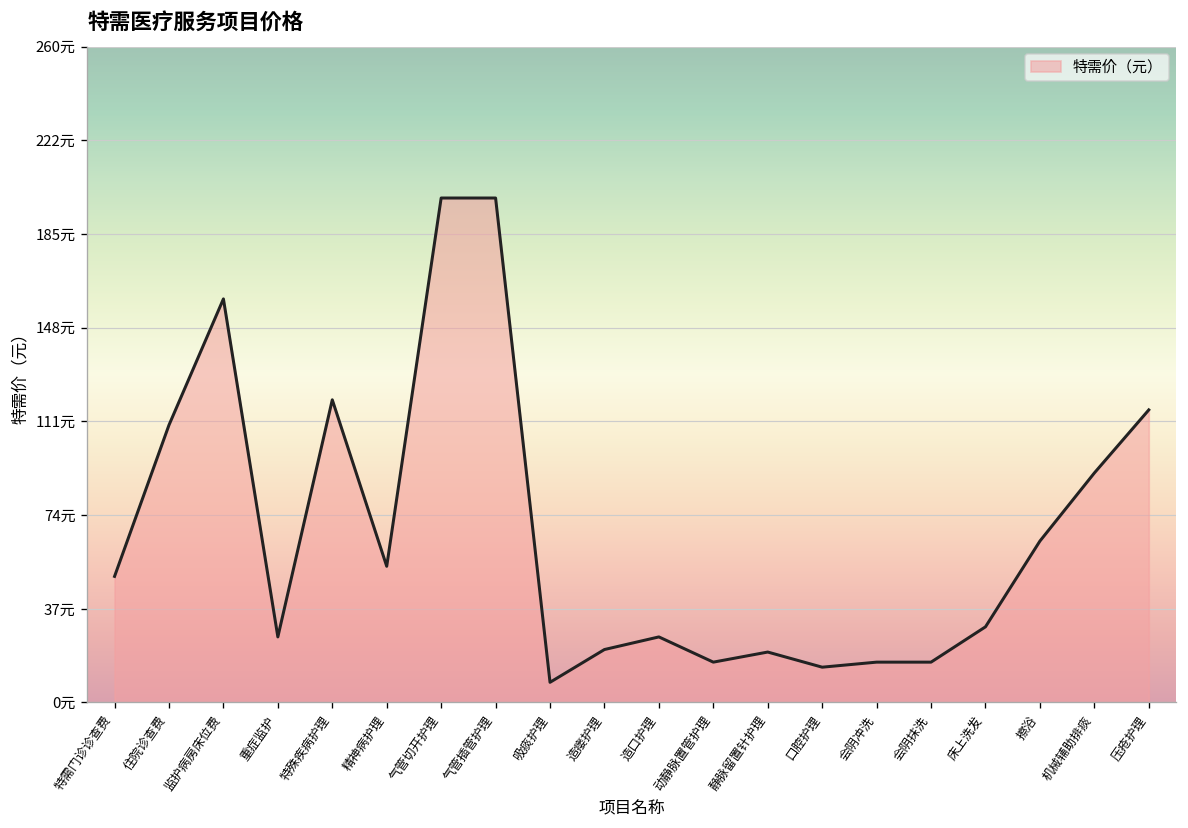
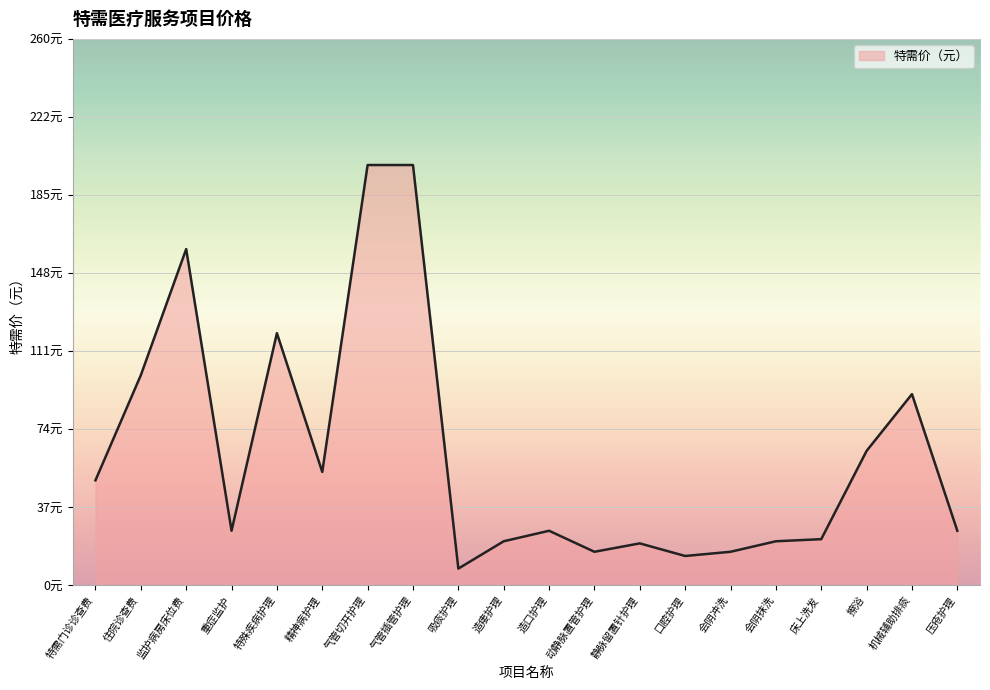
  {
    "特需门诊诊查费": "50元",
-   "住院诊查费": "110元",
+   "住院诊查费": "100元",
    "监护病房床位费": "160元",
    "重症监护": "26元",
    "特殊疾病护理": "120元",
    "精神病护理": "54元",
    "气管切开护理": "200元",
    "气管插管护理": "200元",
    "吸痰护理": "8元",
    "造瘘护理": "21元",
    "造口护理": "26元",
    "动静脉置管护理": "16元",
    "静脉留置针护理": "20元",
    "口腔护理": "14元",
    "会阴冲洗": "16元",
-   "会阴抹洗": "16元",
-   "床上洗发": "30元",
+   "会阴抹洗": "21元",
+   "床上洗发": "22元",
    "擦浴": "64元",
    "机械辅助排痰": "91元",
-   "压疮护理": "116元"
+   "压疮护理": "26元"
  }
